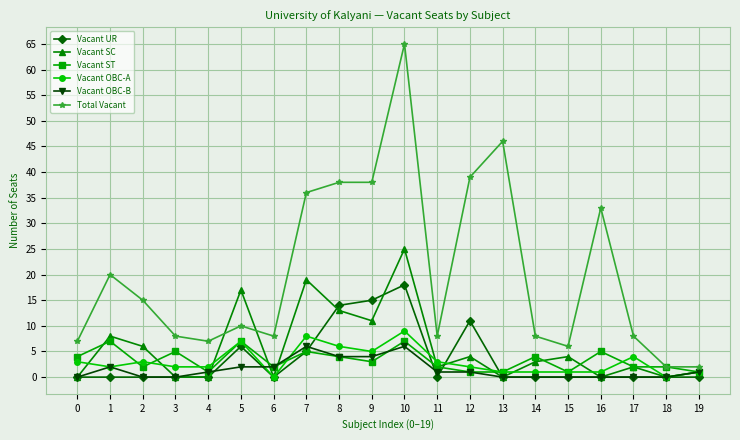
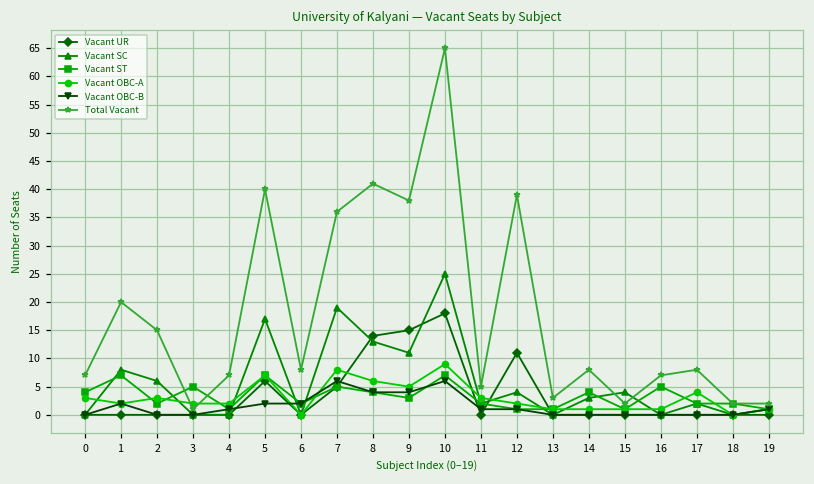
  {
    "Total Vacant": {
      "0": 7,
      "1": 20,
      "2": 15,
-     "3": 8,
+     "3": 1,
      "4": 7,
-     "5": 10,
+     "5": 40,
      "6": 8,
      "7": 36,
-     "8": 38,
+     "8": 41,
      "9": 38,
      "10": 65,
-     "11": 8,
+     "11": 5,
      "12": 39,
-     "13": 46,
+     "13": 3,
      "14": 8,
-     "15": 6,
-     "16": 33,
+     "15": 2,
+     "16": 7,
      "17": 8,
      "19": 2
    }
  }
